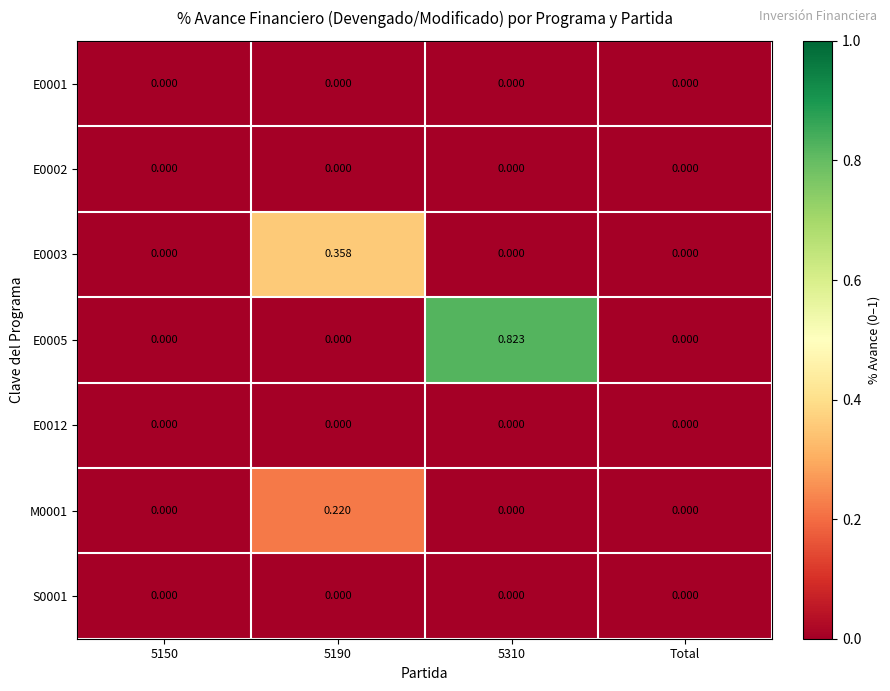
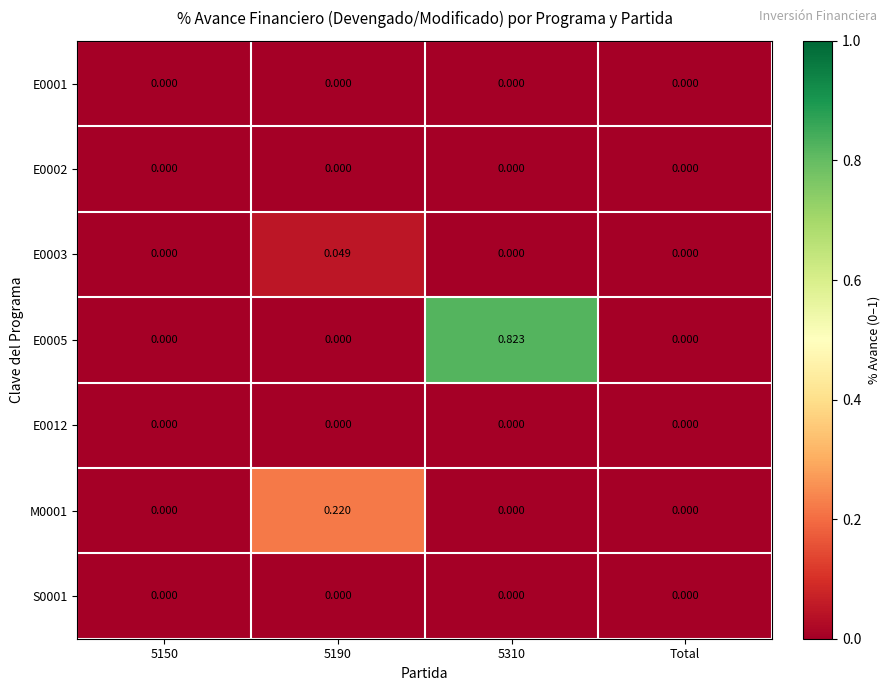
  {
    "E0001": {
      "5150": 0.000,
      "5190": 0.000,
      "5310": 0.000,
      "Total": 0.000
    },
    "E0002": {
      "5150": 0.000,
      "5190": 0.000,
      "5310": 0.000,
      "Total": 0.000
    },
    "E0003": {
      "5150": 0.000,
-     "5190": 0.358,
+     "5190": 0.049,
      "5310": 0.000,
      "Total": 0.000
    },
    "E0005": {
      "5150": 0.000,
      "5190": 0.000,
      "5310": 0.823,
      "Total": 0.000
    },
    "E0012": {
      "5150": 0.000,
      "5190": 0.000,
      "5310": 0.000,
      "Total": 0.000
    },
    "M0001": {
      "5150": 0.000,
      "5190": 0.220,
      "5310": 0.000,
      "Total": 0.000
    },
    "S0001": {
      "5150": 0.000,
      "5190": 0.000,
      "5310": 0.000,
      "Total": 0.000
    }
  }
